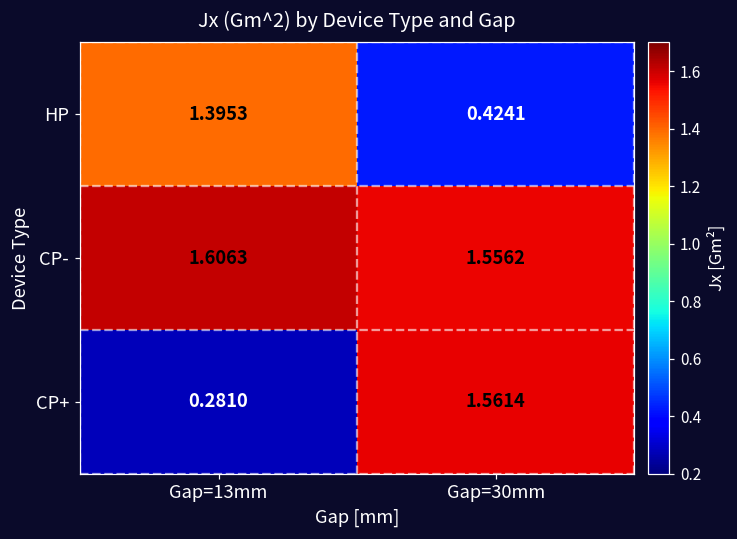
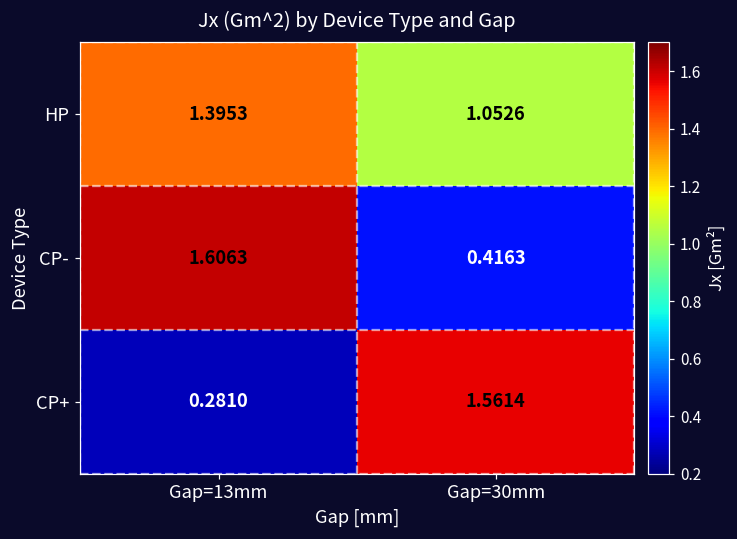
  {
    "HP": {
      "Gap=13mm": 1.3953,
-     "Gap=30mm": 0.4241
+     "Gap=30mm": 1.0526
    },
    "CP-": {
      "Gap=13mm": 1.6063,
-     "Gap=30mm": 1.5562
+     "Gap=30mm": 0.4163
    },
    "CP+": {
      "Gap=13mm": 0.2810,
      "Gap=30mm": 1.5614
    }
  }
